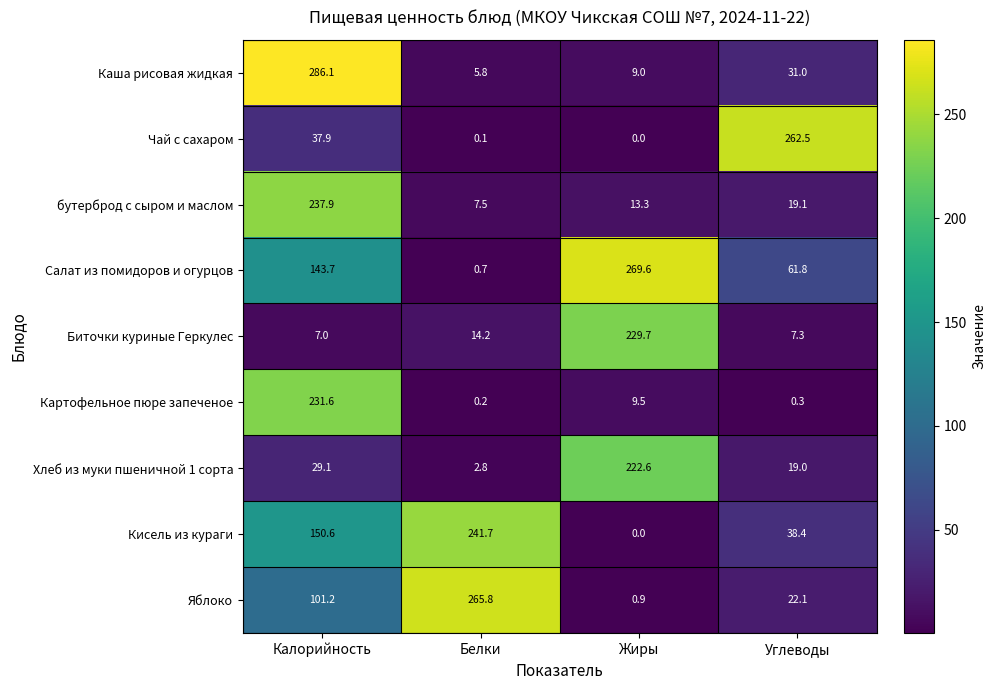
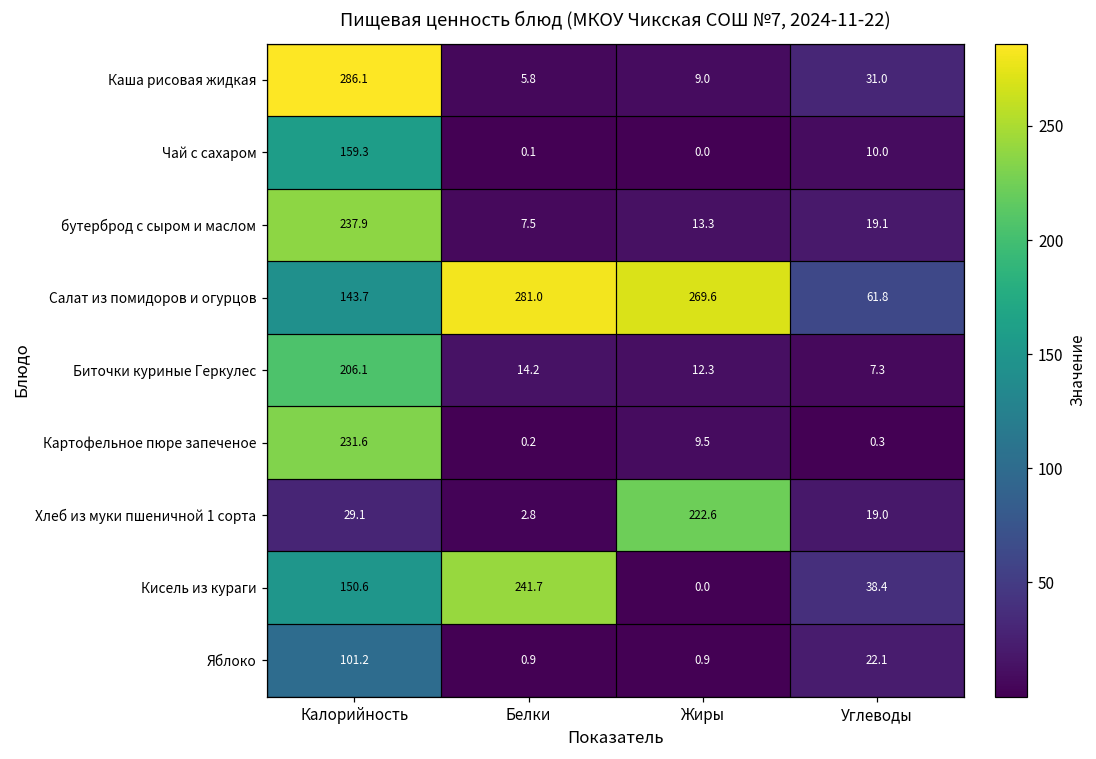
  {
    "Каша рисовая жидкая": {
      "Калорийность": 286.1,
      "Белки": 5.8,
      "Жиры": 9.0,
      "Углеводы": 31.0
    },
    "Чай с сахаром": {
-     "Калорийность": 37.9,
+     "Калорийность": 159.3,
      "Белки": 0.1,
      "Жиры": 0.0,
-     "Углеводы": 262.5
+     "Углеводы": 10.0
    },
    "бутерброд с сыром и маслом": {
      "Калорийность": 237.9,
      "Белки": 7.5,
      "Жиры": 13.3,
      "Углеводы": 19.1
    },
    "Салат из помидоров и огурцов": {
      "Калорийность": 143.7,
-     "Белки": 0.7,
+     "Белки": 281.0,
      "Жиры": 269.6,
      "Углеводы": 61.8
    },
    "Биточки куриные Геркулес": {
-     "Калорийность": 7.0,
+     "Калорийность": 206.1,
      "Белки": 14.2,
-     "Жиры": 229.7,
+     "Жиры": 12.3,
      "Углеводы": 7.3
    },
    "Картофельное пюре запеченое": {
      "Калорийность": 231.6,
      "Белки": 0.2,
      "Жиры": 9.5,
      "Углеводы": 0.3
    },
    "Хлеб из муки пшеничной 1 сорта": {
      "Калорийность": 29.1,
      "Белки": 2.8,
      "Жиры": 222.6,
      "Углеводы": 19.0
    },
    "Кисель из кураги": {
      "Калорийность": 150.6,
      "Белки": 241.7,
      "Жиры": 0.0,
      "Углеводы": 38.4
    },
    "Яблоко": {
      "Калорийность": 101.2,
-     "Белки": 265.8,
+     "Белки": 0.9,
      "Жиры": 0.9,
      "Углеводы": 22.1
    }
  }
